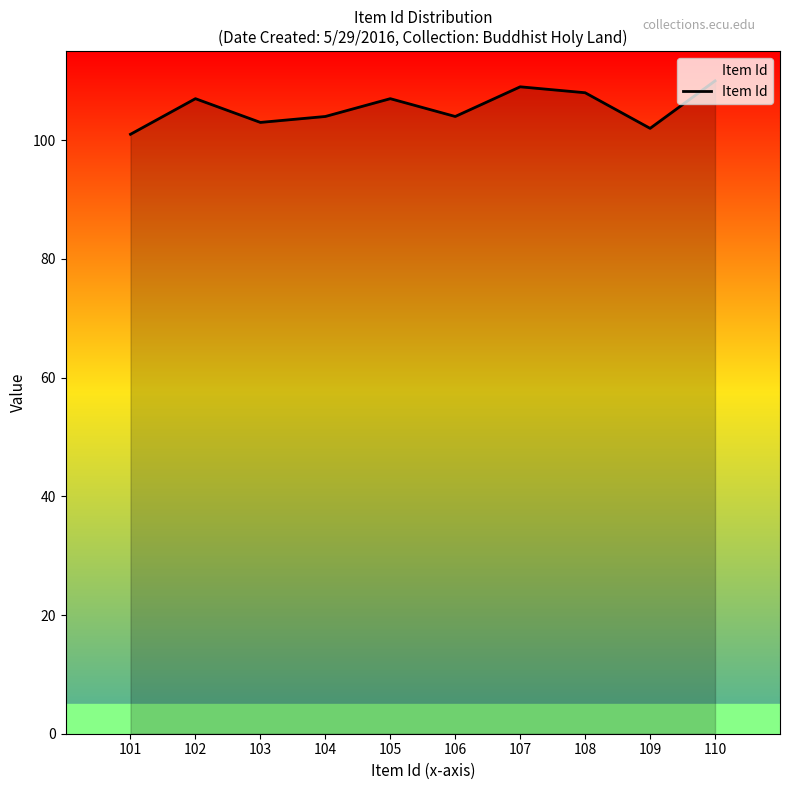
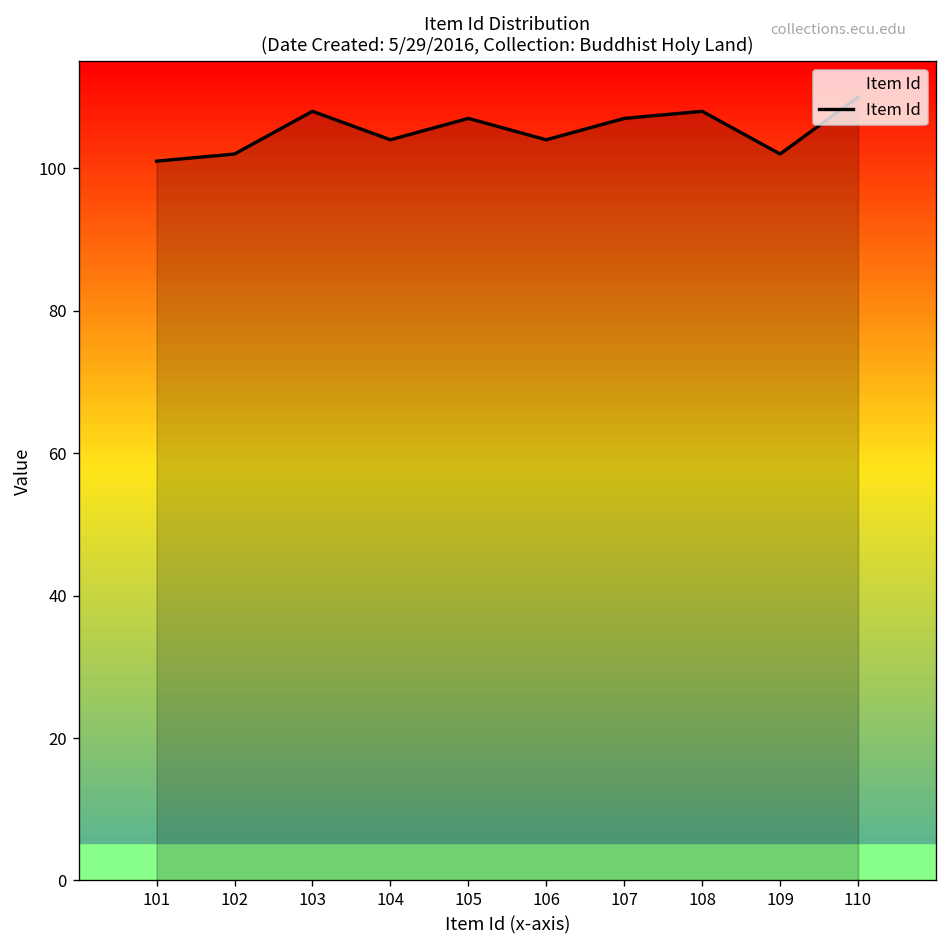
  {
    "101": 101,
-   "102": 107,
-   "103": 103,
+   "102": 102,
+   "103": 108,
    "104": 104,
    "105": 107,
    "106": 104,
-   "107": 109,
+   "107": 107,
    "108": 108,
    "109": 102
  }
